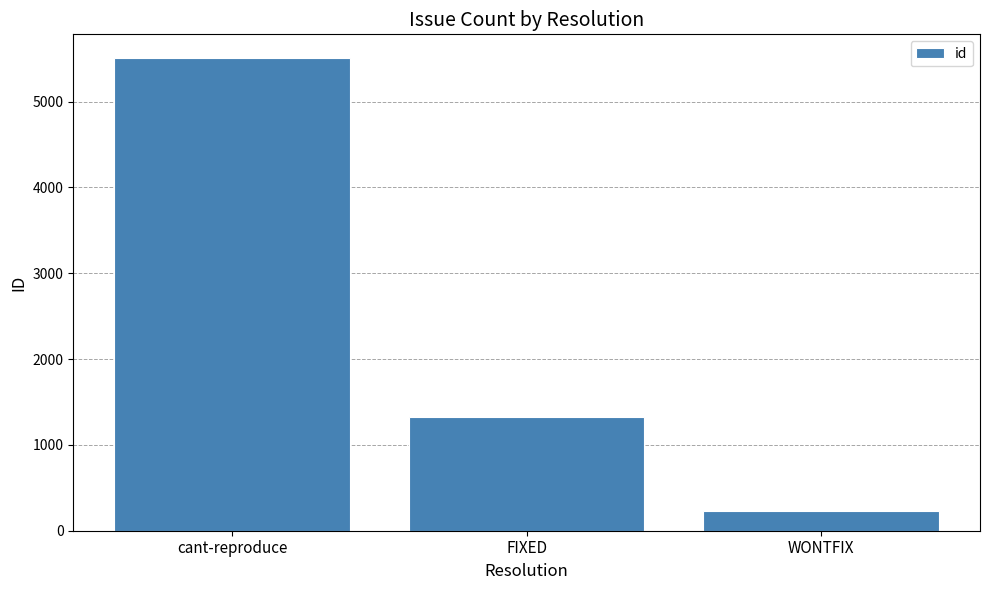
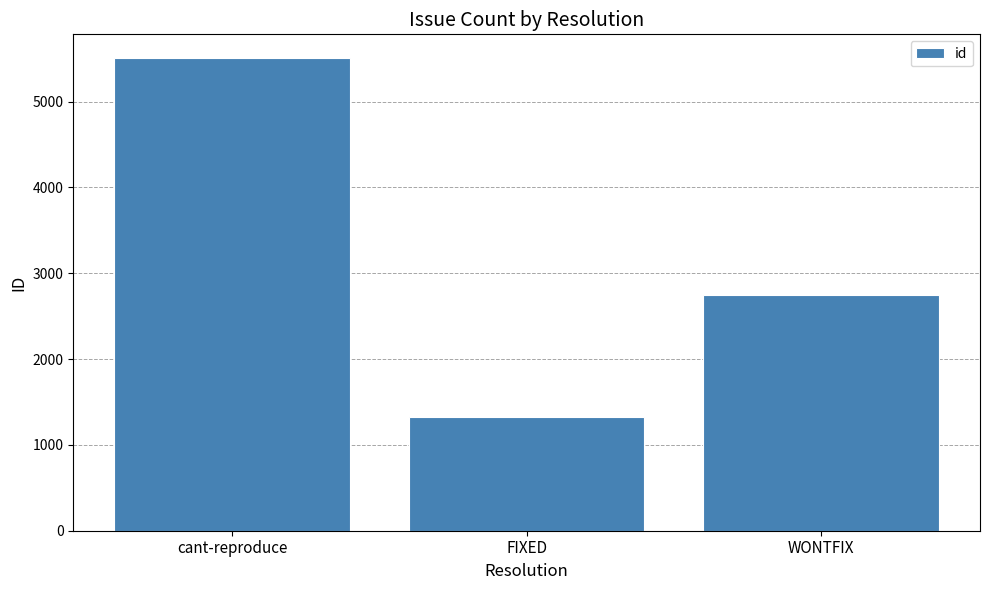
  {
    "cant-reproduce": 5500,
    "FIXED": 1300,
-   "WONTFIX": 200
+   "WONTFIX": 2700
  }
